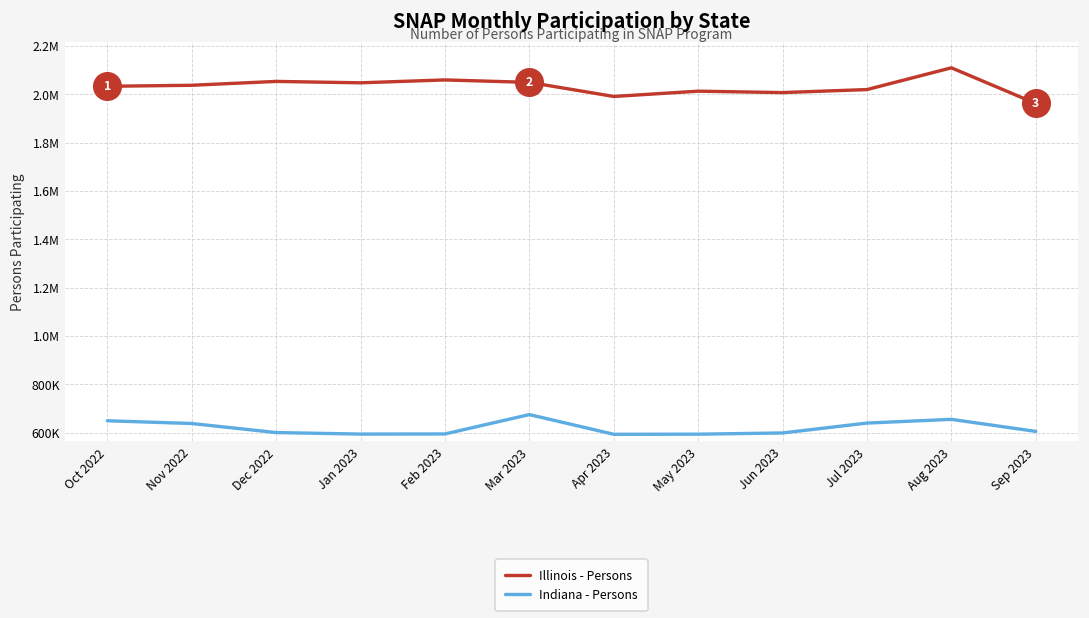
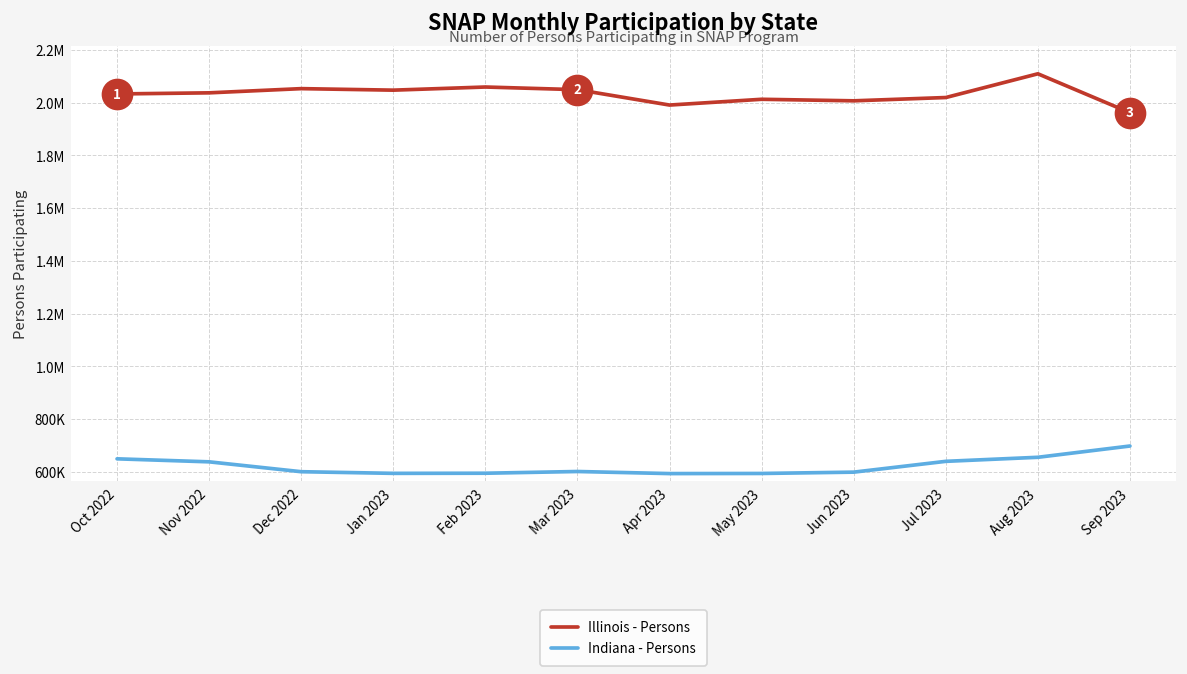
  {
    "Indiana - Persons": {
      "Oct 2022": 650000,
      "Nov 2022": 640000,
      "Dec 2022": 600000,
      "Jan 2023": 590000,
      "Feb 2023": 590000,
-     "Mar 2023": 680000,
+     "Mar 2023": 600000,
      "Apr 2023": 590000,
      "May 2023": 590000,
      "Jun 2023": 600000,
      "Jul 2023": 640000,
      "Aug 2023": 660000,
-     "Sep 2023": 610000
+     "Sep 2023": 700000
    }
  }
